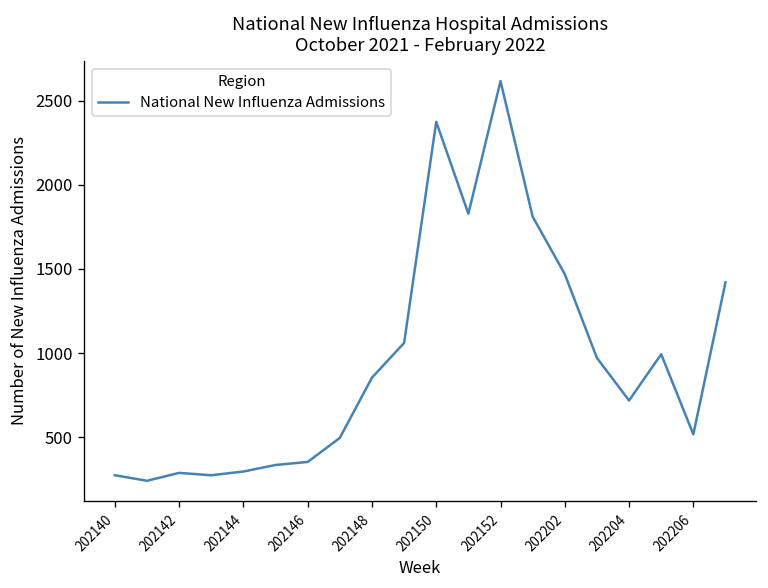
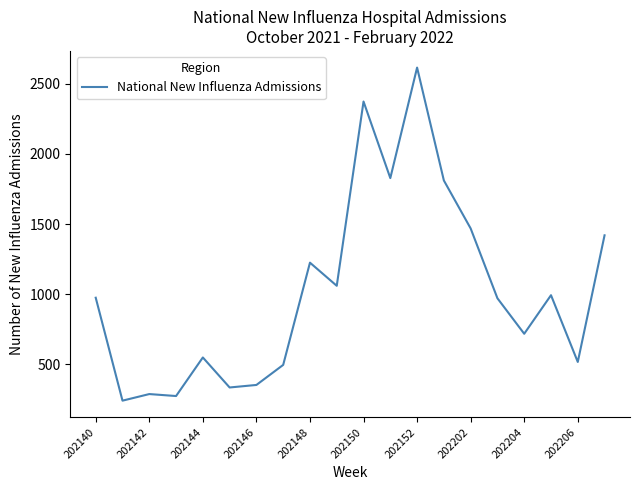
  {
-   "202140": 270,
+   "202140": 980,
    "202142": 290,
-   "202144": 300,
+   "202144": 550,
    "202146": 350,
-   "202148": 850,
+   "202148": 1230,
    "202150": 2370,
    "202152": 2620,
    "202202": 1470,
    "202204": 720,
    "202206": 520
  }
